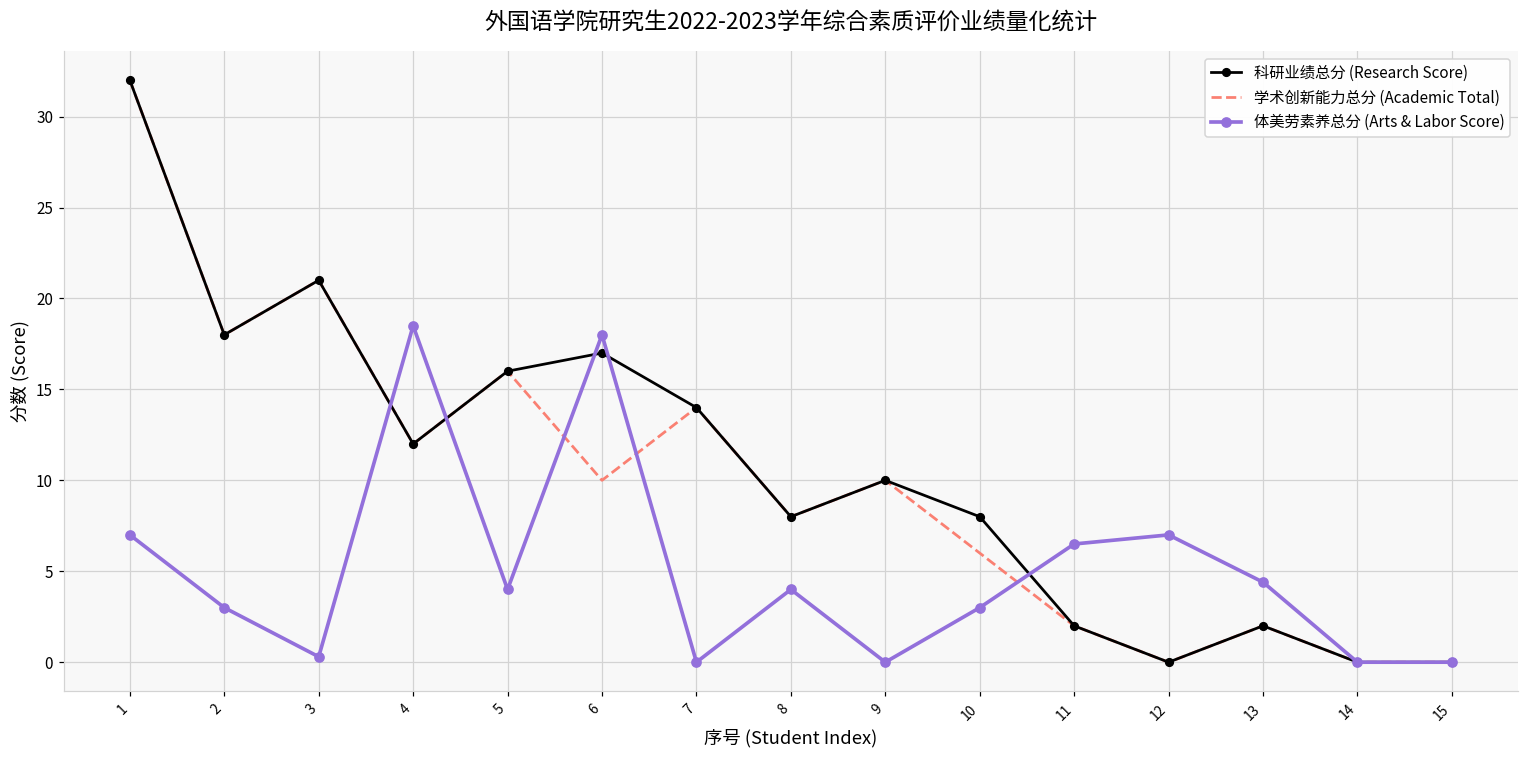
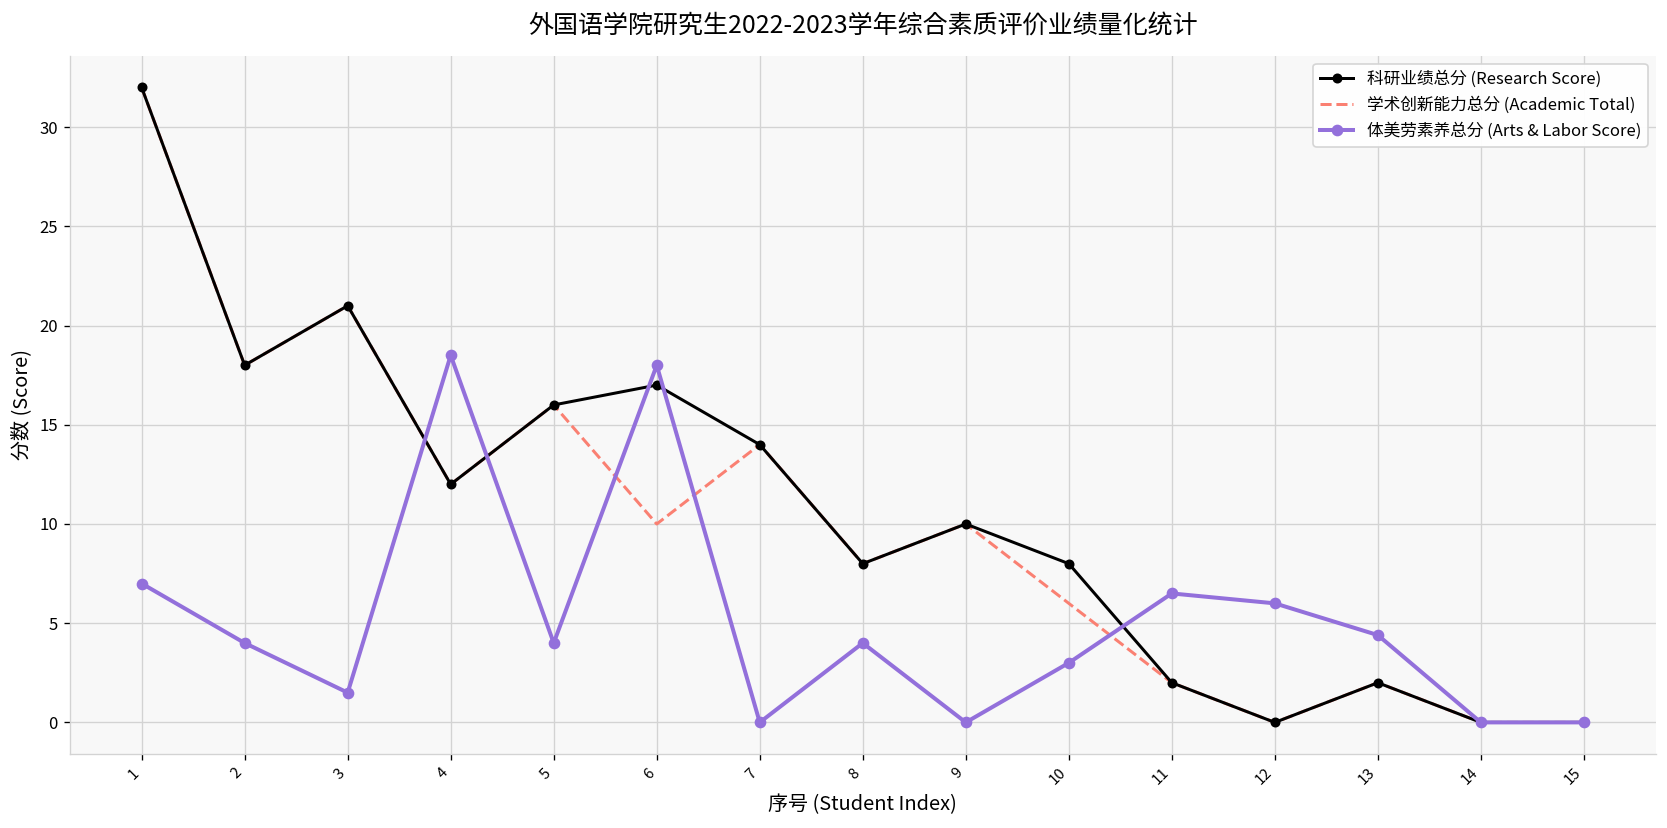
  {
    "科研业绩总分 (Research Score)": {
      "6": 17.0,
      "10": 8.0
    },
    "学术创新能力总分 (Academic Total)": {
      "6": 10.0,
      "10": 6.0
    },
    "体美劳素养总分 (Arts & Labor Score)": {
      "1": 7.0,
-     "2": 3,
-     "3": 0.3,
+     "2": 4,
+     "3": 1.5,
      "4": 18.5,
      "5": 4.0,
      "6": 18.0,
      "7": 0.0,
      "8": 4.0,
      "9": 0.0,
      "10": 3.0,
      "11": 6.5,
-     "12": 7,
+     "12": 6,
      "13": 4.4
    }
  }
